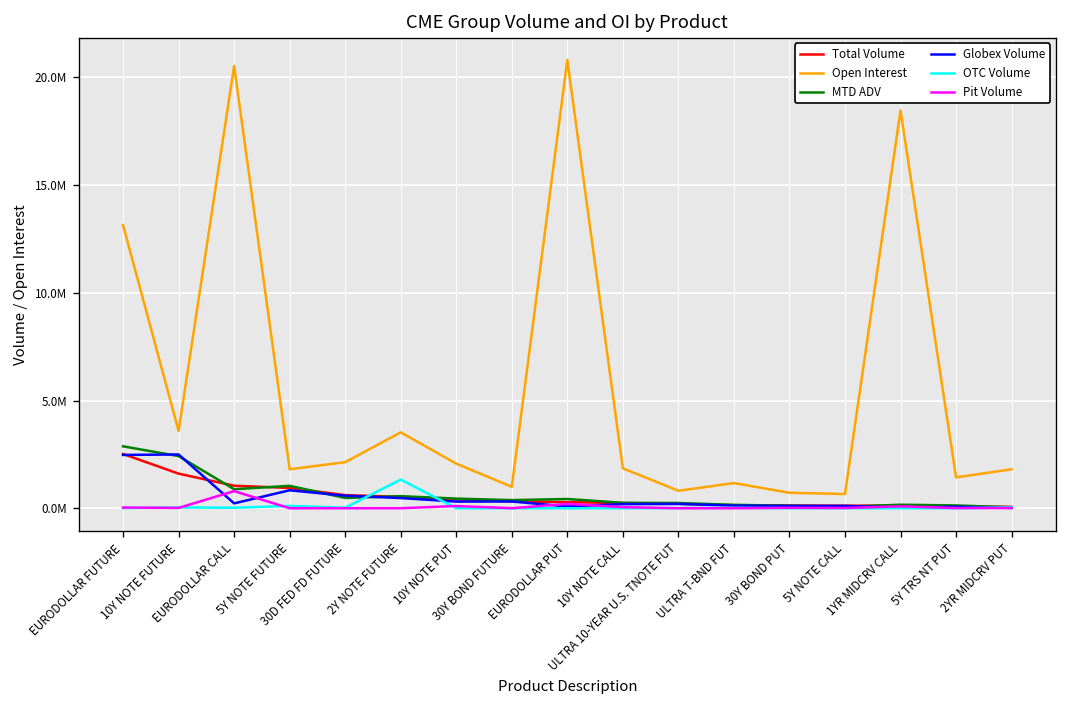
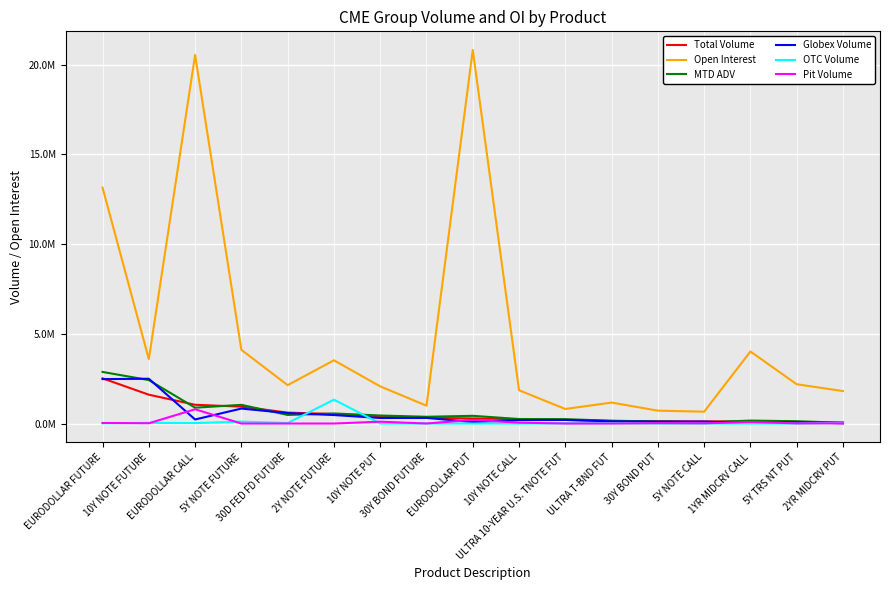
  {
    "Total Volume": {
      "10Y NOTE FUTURE": 1600000,
      "EURODOLLAR CALL": 1000000
    },
    "Open Interest": {
      "EURODOLLAR FUTURE": 13100000,
      "10Y NOTE FUTURE": 3600000,
      "EURODOLLAR CALL": 20500000,
-     "5Y NOTE FUTURE": 1800000,
+     "5Y NOTE FUTURE": 4100000,
      "30D FED FD FUTURE": 2100000,
      "2Y NOTE FUTURE": 3500000,
      "10Y NOTE PUT": 2100000,
      "30Y BOND FUTURE": 1000000,
      "EURODOLLAR PUT": 20800000,
      "10Y NOTE CALL": 1900000,
      "ULTRA 10-YEAR U.S. TNOTE FUT": 800000,
      "ULTRA T-BND FUT": 1200000,
      "30Y BOND PUT": 700000,
      "5Y NOTE CALL": 700000,
-     "1YR MIDCRV CALL": 18500000,
-     "5Y TRS NT PUT": 1400000,
+     "1YR MIDCRV CALL": 4000000,
+     "5Y TRS NT PUT": 2200000,
      "2YR MIDCRV PUT": 1800000
    },
    "MTD ADV": {
      "EURODOLLAR FUTURE": 2900000,
      "EURODOLLAR PUT": 400000
    },
    "Globex Volume": {
      "EURODOLLAR CALL": 200000
    },
    "OTC Volume": {
      "EURODOLLAR CALL": 0,
      "2Y NOTE FUTURE": 1300000
    },
    "Pit Volume": {
      "2Y NOTE FUTURE": 0
    }
  }
